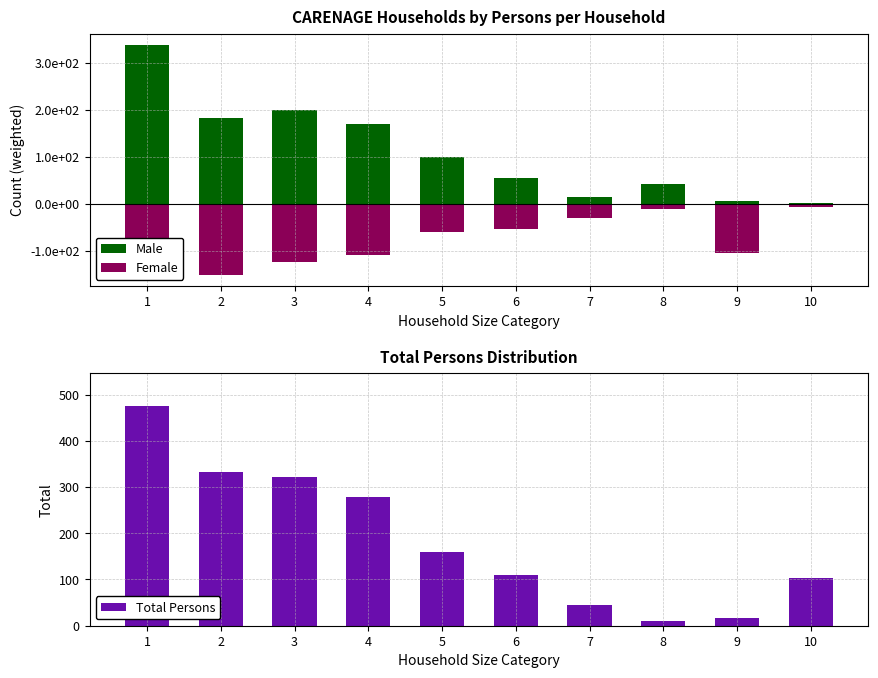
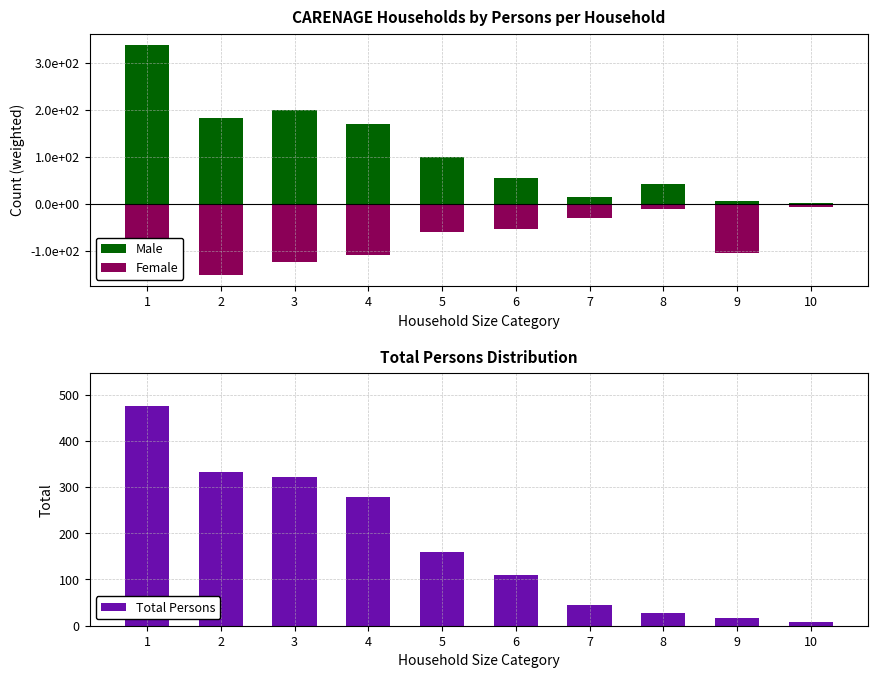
  {
    "CARENAGE Households by Persons per Household": {
      "Male": {
        "1": 340,
        "2": 180,
        "3": 200,
        "4": 170,
        "5": 100,
        "6": 60,
        "7": 10,
        "8": 40,
        "9": 10
      },
      "Female": {
        "2": -150,
        "3": -120,
        "4": -110,
        "5": -60,
        "6": -50,
        "7": -30,
        "8": -10,
        "9": -100,
        "10": -10
      }
    },
    "Total Persons Distribution": {
      "1": 470,
      "2": 330,
      "3": 320,
      "4": 280,
      "5": 160,
      "6": 110,
      "7": 50,
-     "8": 10,
+     "8": 30,
      "9": 20,
-     "10": 100
+     "10": 10
    }
  }
